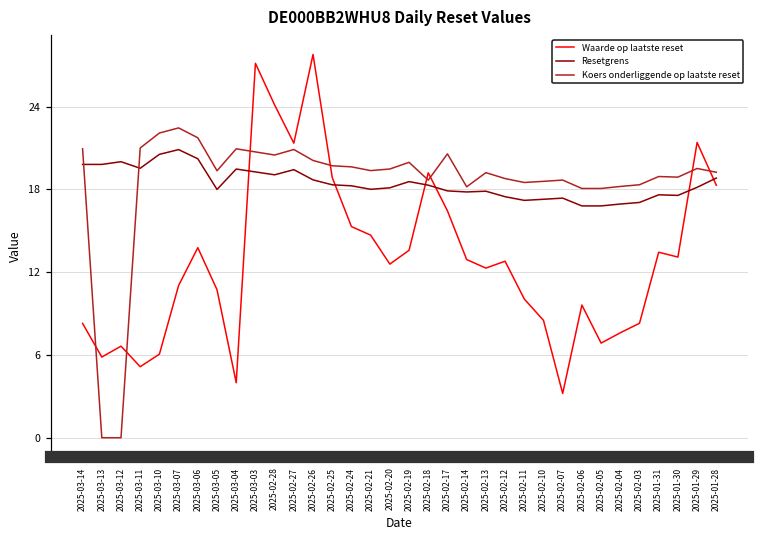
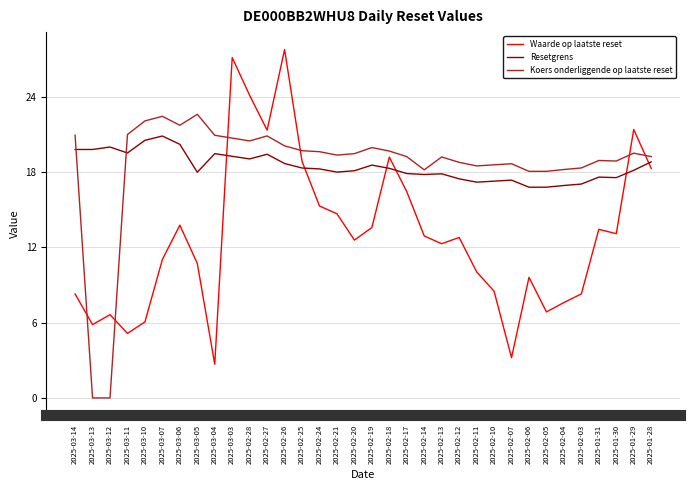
  {
    "Waarde op laatste reset": {
      "2025-03-14": 8.3,
      "2025-03-13": 5.9,
      "2025-03-12": 6.6,
      "2025-03-11": 5.2,
      "2025-03-10": 6.1,
      "2025-03-07": 11.0,
      "2025-03-06": 13.8,
      "2025-03-05": 10.7,
-     "2025-03-04": 4.0,
+     "2025-03-04": 2.7,
      "2025-03-03": 27.2,
      "2025-02-28": 24.1,
      "2025-02-27": 21.4,
      "2025-02-26": 27.8,
      "2025-02-25": 18.9,
      "2025-02-24": 15.3,
      "2025-02-21": 14.7,
      "2025-02-20": 12.6,
      "2025-02-19": 13.6,
      "2025-02-18": 19.2,
      "2025-02-17": 16.5,
      "2025-02-14": 12.9,
      "2025-02-13": 12.3,
      "2025-02-12": 12.8,
      "2025-02-11": 10.1,
      "2025-02-10": 8.5,
      "2025-02-07": 3.2,
      "2025-02-06": 9.6,
      "2025-02-05": 6.9,
      "2025-02-04": 7.6,
      "2025-02-03": 8.3,
      "2025-01-31": 13.5,
      "2025-01-30": 13.1,
      "2025-01-29": 21.4,
      "2025-01-28": 18.3
    },
    "Resetgrens": {
      "2025-03-14": 19.8,
      "2025-03-13": 19.8,
      "2025-03-12": 20.0,
      "2025-03-11": 19.5,
      "2025-03-10": 20.5,
      "2025-03-07": 20.9,
      "2025-03-06": 20.2,
      "2025-03-05": 18.0,
      "2025-03-04": 19.5,
      "2025-03-03": 19.3,
      "2025-02-28": 19.1,
      "2025-02-27": 19.4,
      "2025-02-26": 18.7,
      "2025-02-25": 18.3,
      "2025-02-24": 18.3,
      "2025-02-21": 18.0,
      "2025-02-20": 18.1,
      "2025-02-19": 18.6,
      "2025-02-18": 18.3,
      "2025-02-17": 17.9,
      "2025-02-14": 17.8,
      "2025-02-13": 17.9,
      "2025-02-12": 17.5,
      "2025-02-11": 17.2,
      "2025-02-10": 17.3,
      "2025-02-07": 17.4,
      "2025-02-06": 16.8,
      "2025-02-05": 16.8,
      "2025-02-04": 16.9,
      "2025-02-03": 17.1,
      "2025-01-31": 17.6,
      "2025-01-30": 17.6,
      "2025-01-29": 18.2,
      "2025-01-28": 18.8
    },
    "Koers onderliggende op laatste reset": {
      "2025-03-14": 21.0,
      "2025-03-13": 0.0,
      "2025-03-12": 0.0,
      "2025-03-11": 21.0,
      "2025-03-10": 22.1,
      "2025-03-07": 22.5,
      "2025-03-06": 21.8,
-     "2025-03-05": 19.4,
+     "2025-03-05": 22.6,
      "2025-03-04": 21.0,
      "2025-03-03": 20.7,
      "2025-02-28": 20.5,
      "2025-02-27": 20.9,
      "2025-02-26": 20.1,
      "2025-02-25": 19.7,
      "2025-02-24": 19.6,
      "2025-02-21": 19.4,
      "2025-02-20": 19.5,
      "2025-02-19": 20.0,
-     "2025-02-18": 18.7,
-     "2025-02-17": 20.6,
+     "2025-02-18": 19.7,
+     "2025-02-17": 19.2,
      "2025-02-14": 18.2,
      "2025-02-13": 19.2,
      "2025-02-12": 18.8,
      "2025-02-11": 18.5,
      "2025-02-10": 18.6,
      "2025-02-07": 18.7,
      "2025-02-06": 18.1,
      "2025-02-05": 18.1,
      "2025-02-04": 18.2,
      "2025-02-03": 18.3,
      "2025-01-31": 18.9,
      "2025-01-30": 18.9,
      "2025-01-29": 19.5,
      "2025-01-28": 19.3
    }
  }
